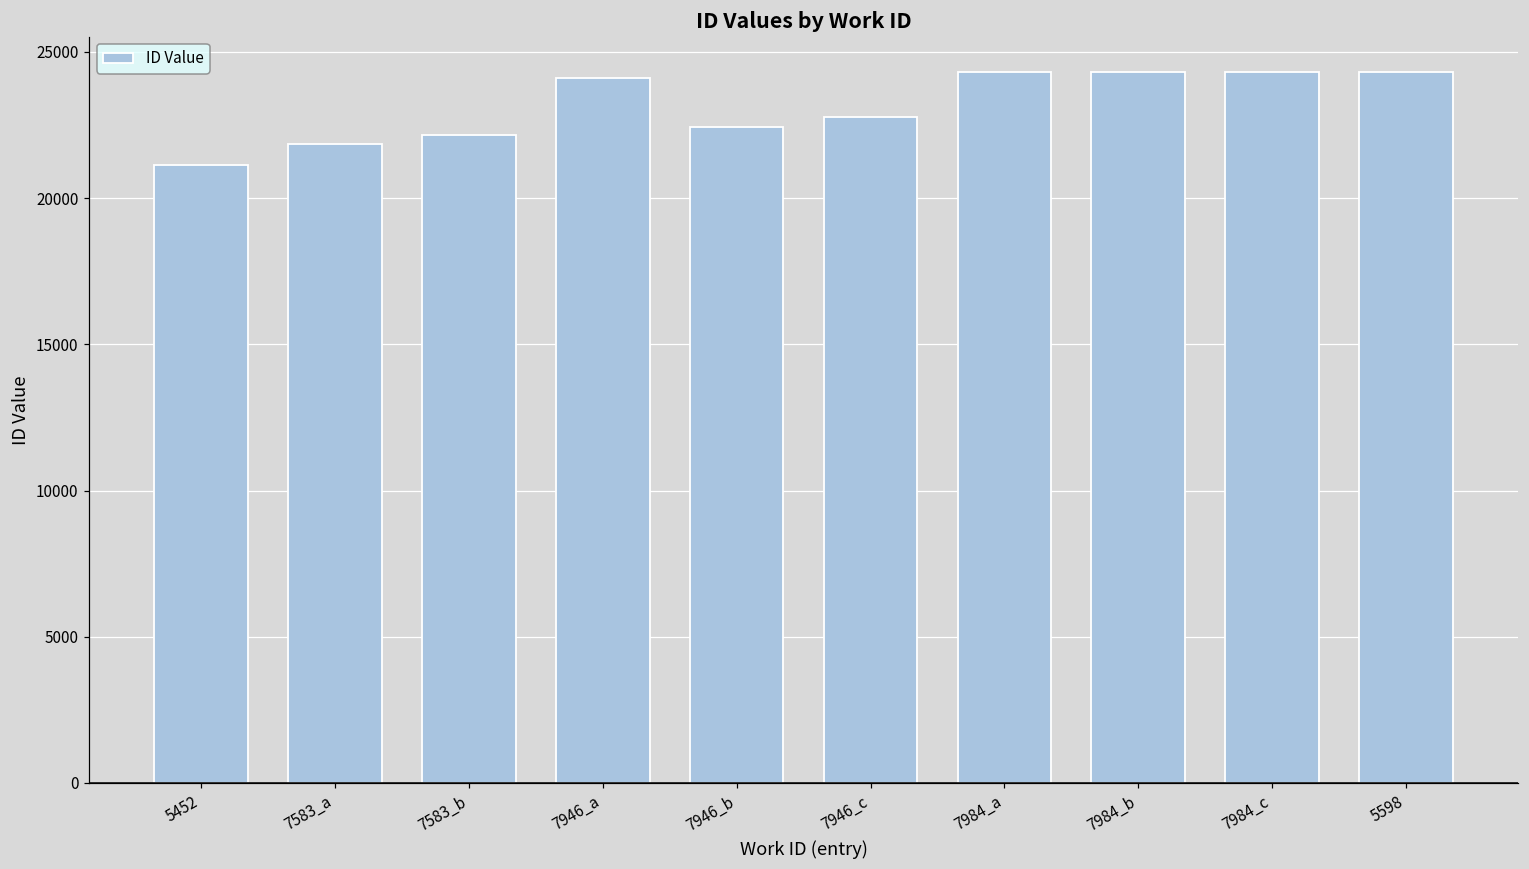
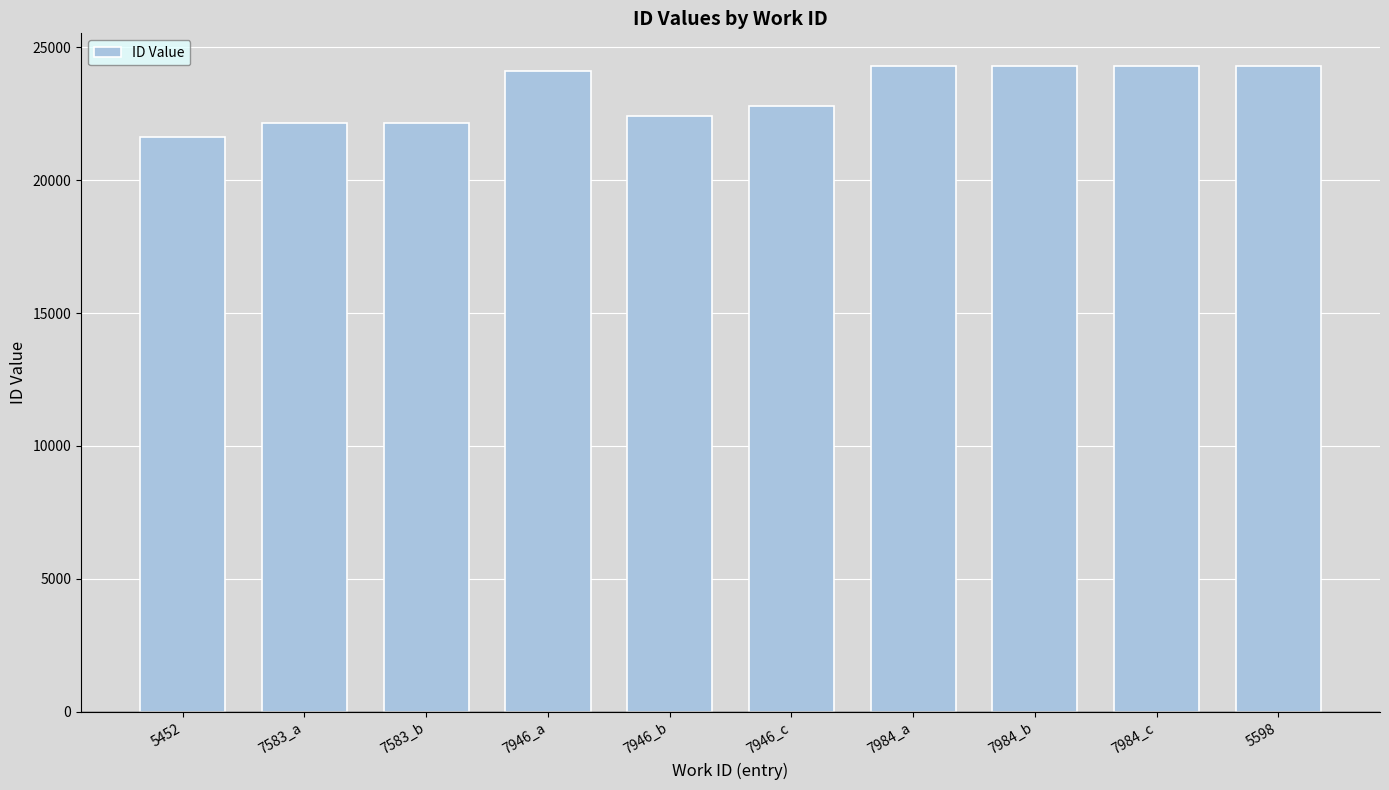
  {
-   "5452": 21100,
-   "7583_a": 21800,
+   "5452": 21600,
+   "7583_a": 22100,
    "7583_b": 22200,
    "7946_a": 24100,
    "7946_b": 22400,
    "7946_c": 22800,
    "7984_a": 24300,
    "7984_b": 24300,
    "7984_c": 24300,
    "5598": 24300
  }
